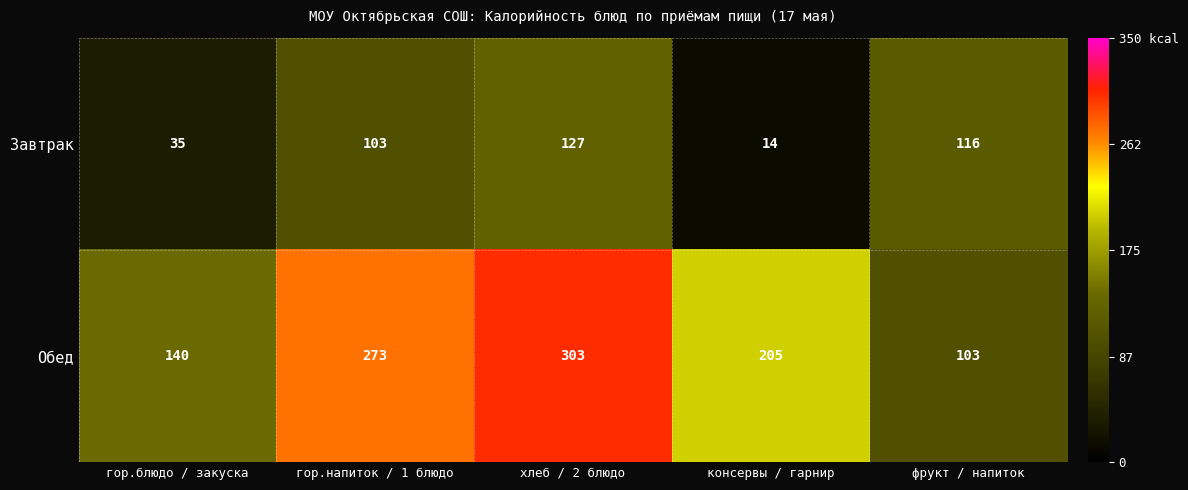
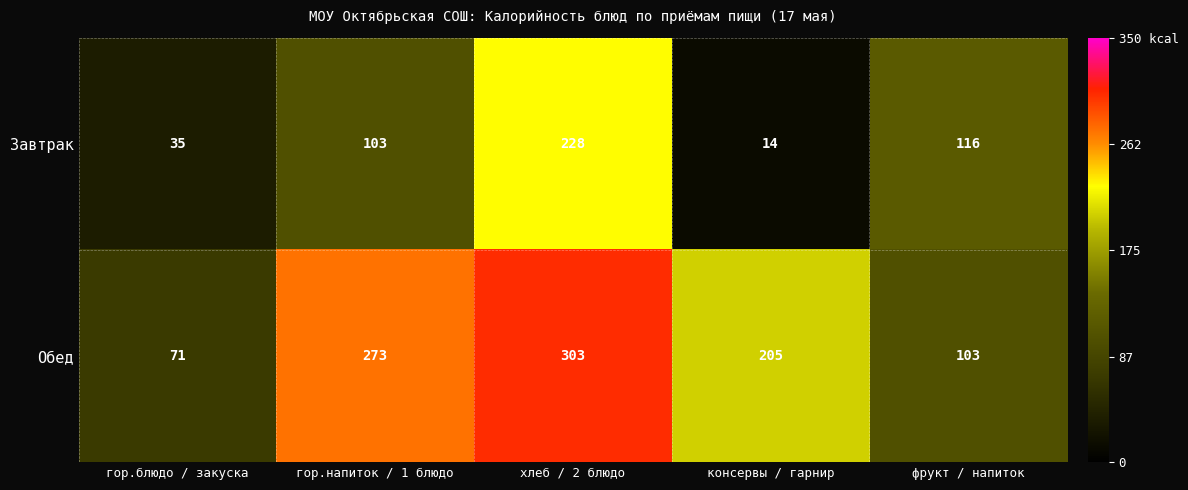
  {
    "Завтрак": {
      "гор.блюдо / закуска": 35,
      "гор.напиток / 1 блюдо": 103,
-     "хлеб / 2 блюдо": 127,
+     "хлеб / 2 блюдо": 228,
      "консервы / гарнир": 14,
      "фрукт / напиток": 116
    },
    "Обед": {
-     "гор.блюдо / закуска": 140,
+     "гор.блюдо / закуска": 71,
      "гор.напиток / 1 блюдо": 273,
      "хлеб / 2 блюдо": 303,
      "консервы / гарнир": 205,
      "фрукт / напиток": 103
    }
  }
